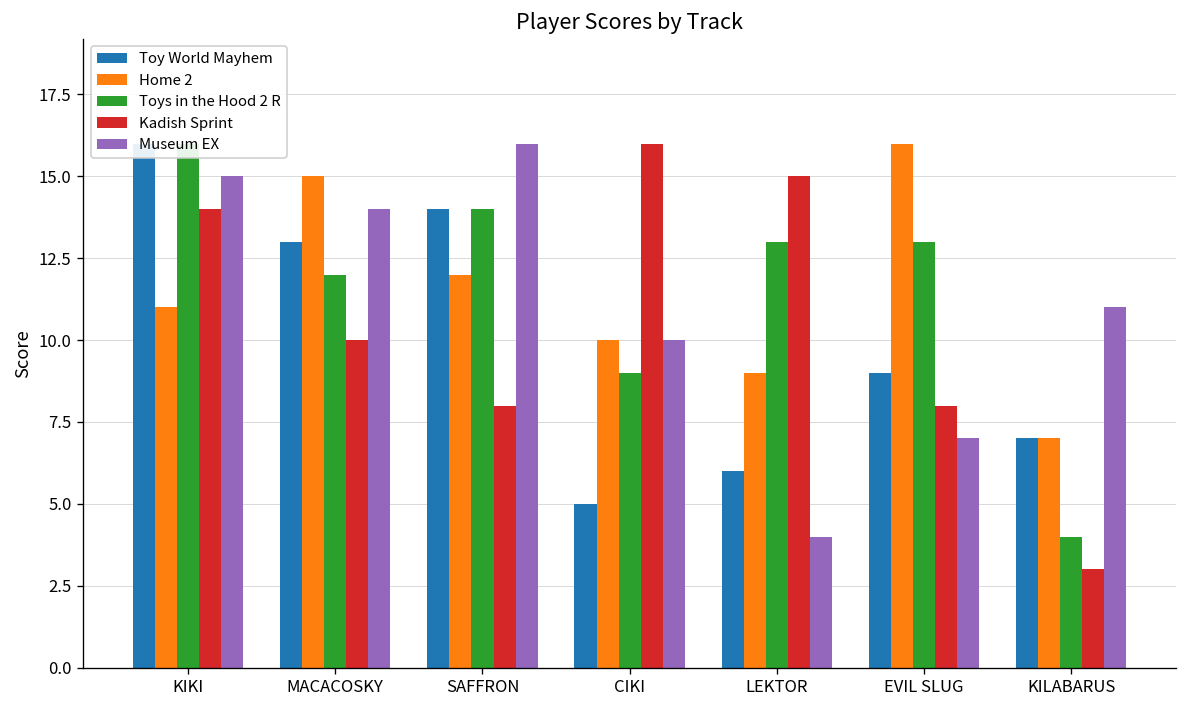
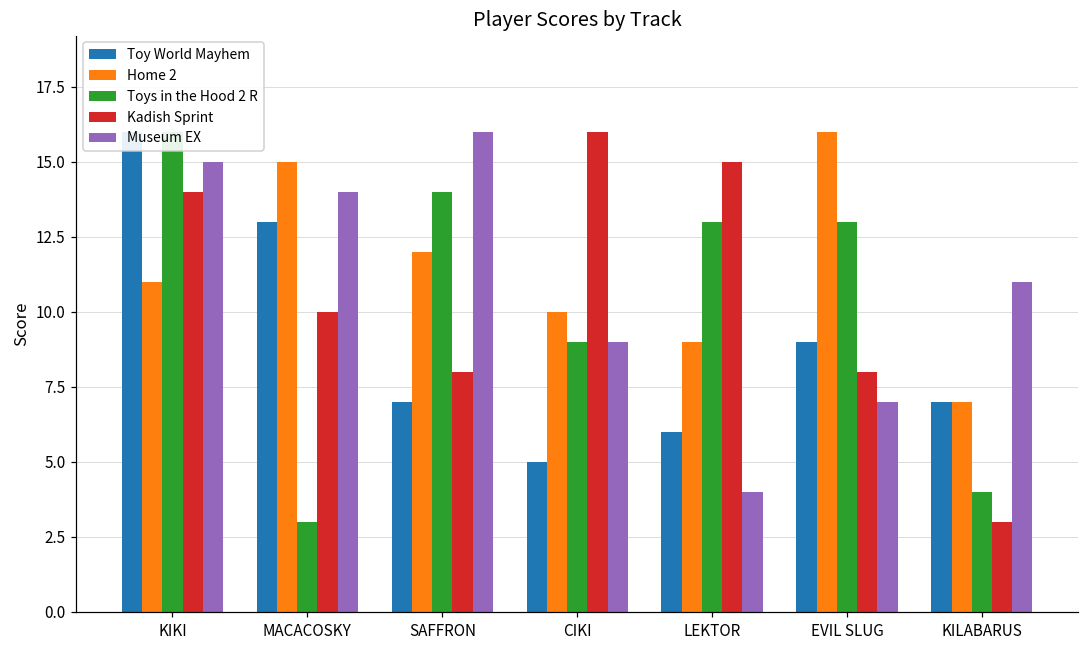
  {
    "Toy World Mayhem": {
      "MACACOSKY": 13,
-     "SAFFRON": 14,
+     "SAFFRON": 7,
      "CIKI": 5,
      "LEKTOR": 6,
      "EVIL SLUG": 9,
      "KILABARUS": 7
    },
    "Home 2": {
      "KIKI": 11,
      "MACACOSKY": 15,
      "SAFFRON": 12,
      "CIKI": 10,
      "LEKTOR": 9,
      "EVIL SLUG": 16,
      "KILABARUS": 7
    },
    "Toys in the Hood 2 R": {
-     "MACACOSKY": 12,
+     "MACACOSKY": 3,
      "SAFFRON": 14,
      "CIKI": 9,
      "LEKTOR": 13,
      "EVIL SLUG": 13,
      "KILABARUS": 4
    },
    "Kadish Sprint": {
      "KIKI": 14,
      "MACACOSKY": 10,
      "SAFFRON": 8,
      "CIKI": 16,
      "LEKTOR": 15,
      "EVIL SLUG": 8,
      "KILABARUS": 3
    },
    "Museum EX": {
      "KIKI": 15,
      "MACACOSKY": 14,
      "SAFFRON": 16,
-     "CIKI": 10,
+     "CIKI": 9,
      "LEKTOR": 4,
      "EVIL SLUG": 7,
      "KILABARUS": 11
    }
  }
